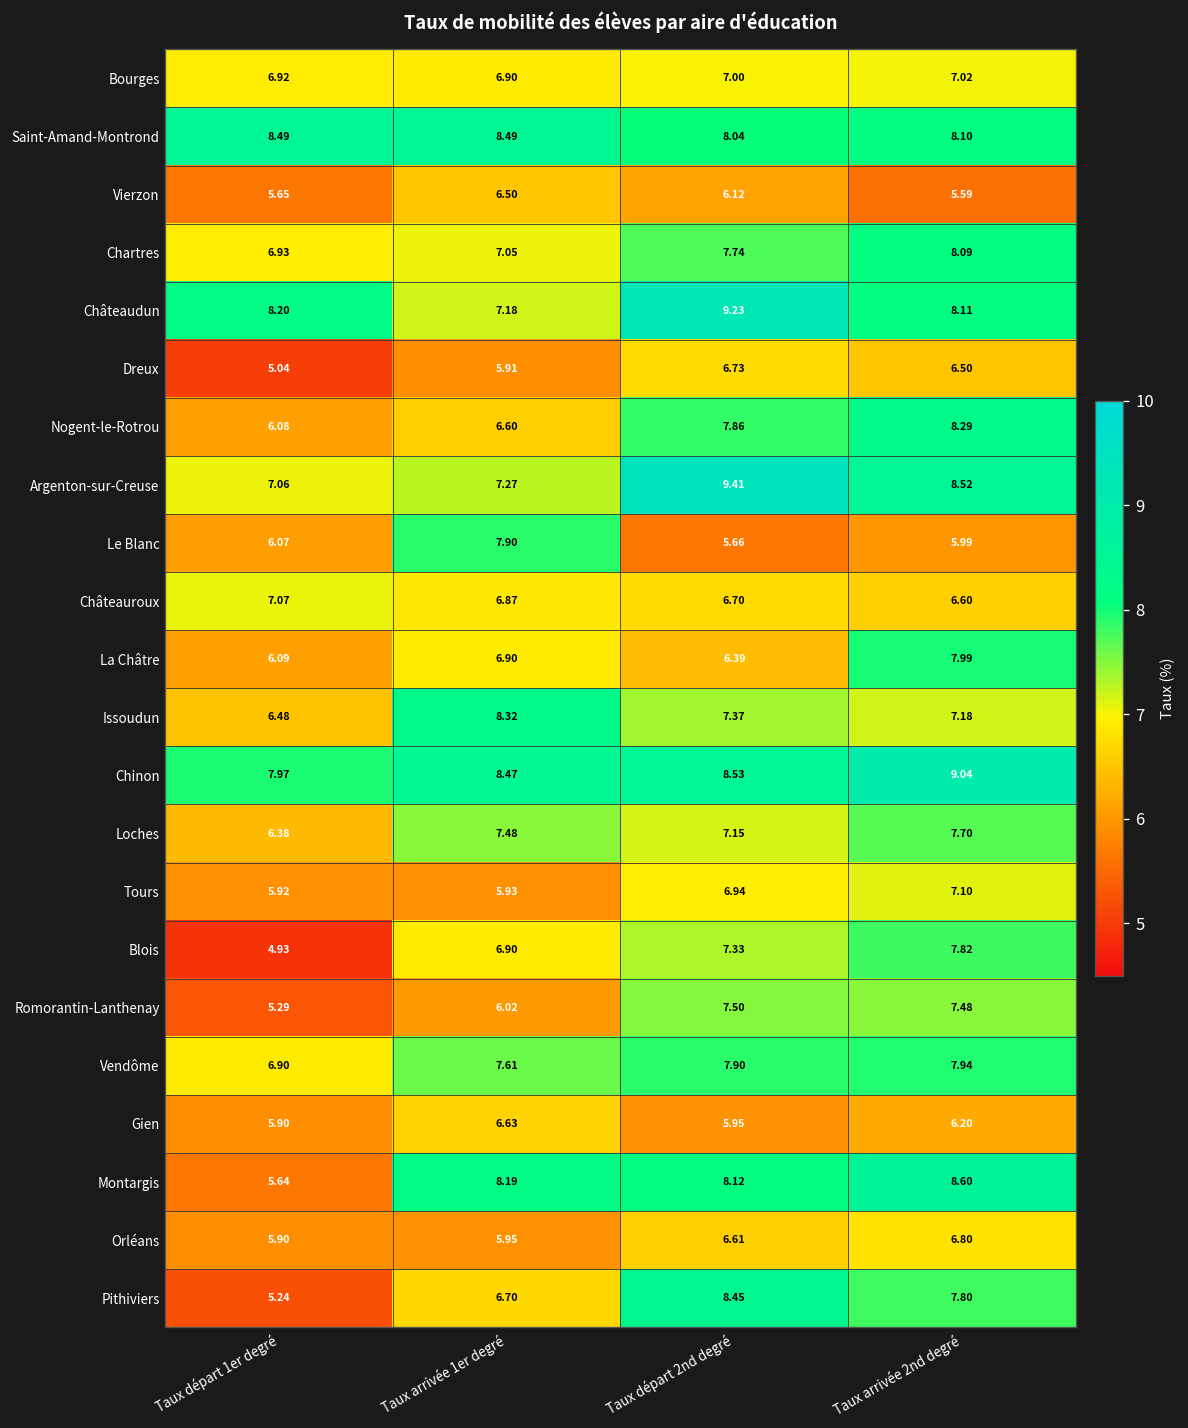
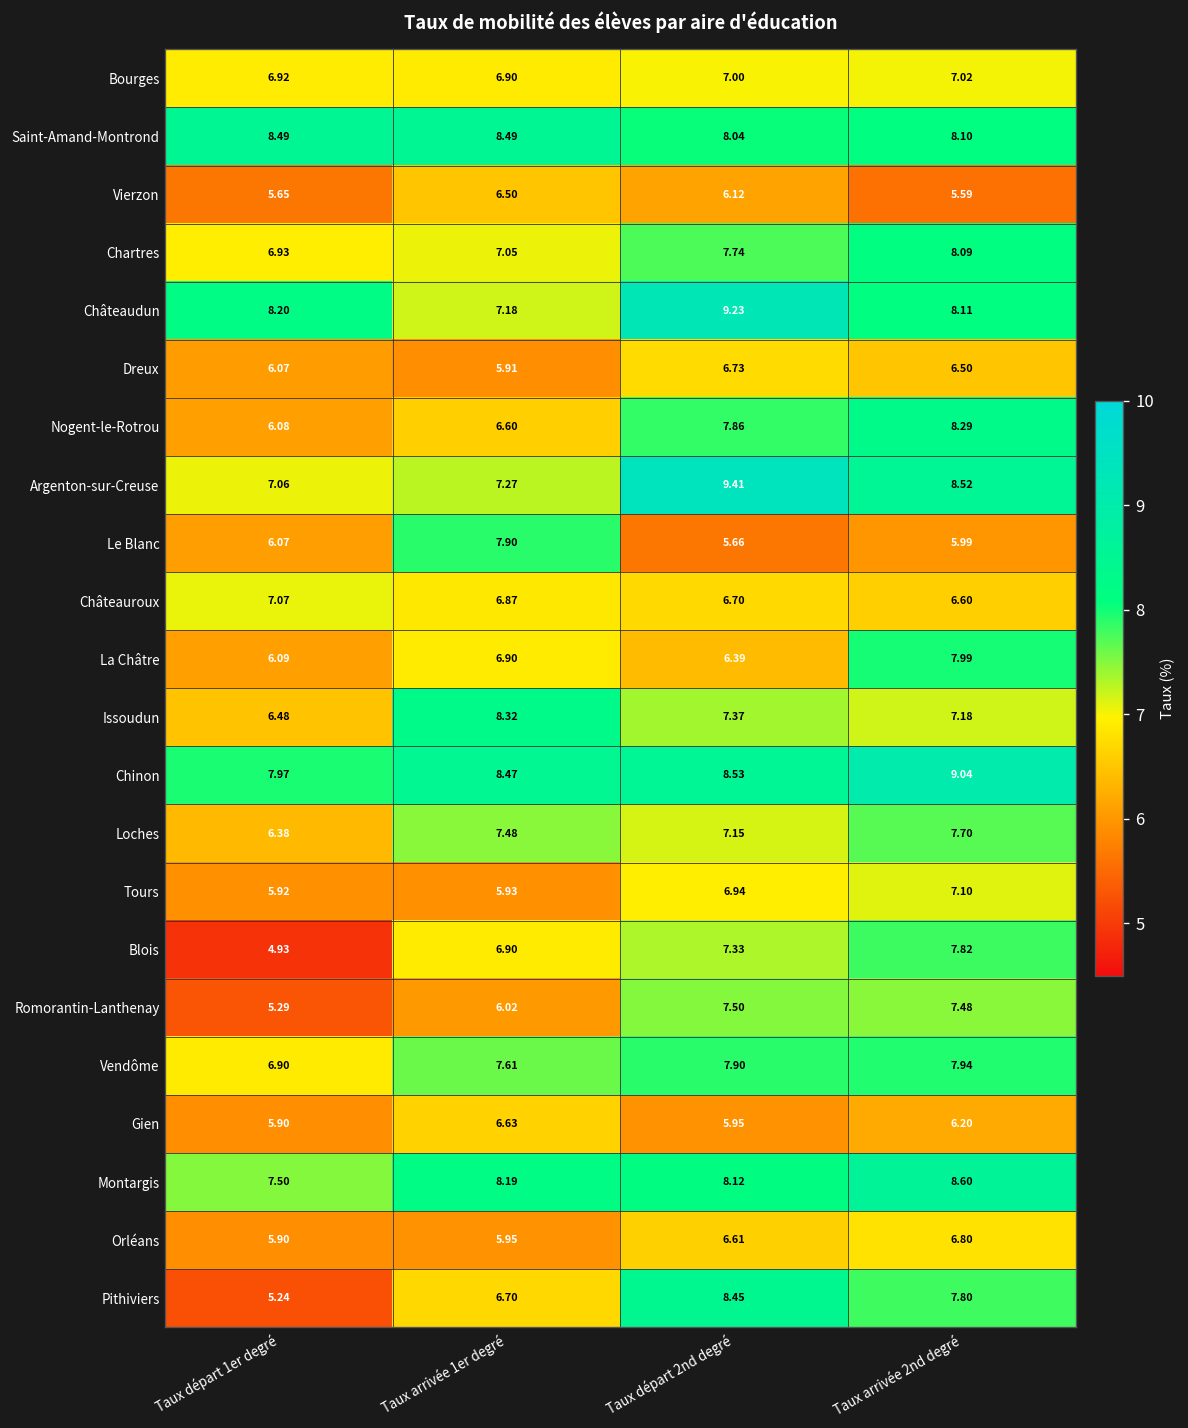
  {
    "Bourges": {
      "Taux départ 1er degré": 6.92,
      "Taux arrivée 1er degré": 6.90,
      "Taux départ 2nd degré": 7.00,
      "Taux arrivée 2nd degré": 7.02
    },
    "Saint-Amand-Montrond": {
      "Taux départ 1er degré": 8.49,
      "Taux arrivée 1er degré": 8.49,
      "Taux départ 2nd degré": 8.04,
      "Taux arrivée 2nd degré": 8.10
    },
    "Vierzon": {
      "Taux départ 1er degré": 5.65,
      "Taux arrivée 1er degré": 6.50,
      "Taux départ 2nd degré": 6.12,
      "Taux arrivée 2nd degré": 5.59
    },
    "Chartres": {
      "Taux départ 1er degré": 6.93,
      "Taux arrivée 1er degré": 7.05,
      "Taux départ 2nd degré": 7.74,
      "Taux arrivée 2nd degré": 8.09
    },
    "Châteaudun": {
      "Taux départ 1er degré": 8.20,
      "Taux arrivée 1er degré": 7.18,
      "Taux départ 2nd degré": 9.23,
      "Taux arrivée 2nd degré": 8.11
    },
    "Dreux": {
-     "Taux départ 1er degré": 5.04,
+     "Taux départ 1er degré": 6.07,
      "Taux arrivée 1er degré": 5.91,
      "Taux départ 2nd degré": 6.73,
      "Taux arrivée 2nd degré": 6.50
    },
    "Nogent-le-Rotrou": {
      "Taux départ 1er degré": 6.08,
      "Taux arrivée 1er degré": 6.60,
      "Taux départ 2nd degré": 7.86,
      "Taux arrivée 2nd degré": 8.29
    },
    "Argenton-sur-Creuse": {
      "Taux départ 1er degré": 7.06,
      "Taux arrivée 1er degré": 7.27,
      "Taux départ 2nd degré": 9.41,
      "Taux arrivée 2nd degré": 8.52
    },
    "Le Blanc": {
      "Taux départ 1er degré": 6.07,
      "Taux arrivée 1er degré": 7.90,
      "Taux départ 2nd degré": 5.66,
      "Taux arrivée 2nd degré": 5.99
    },
    "Châteauroux": {
      "Taux départ 1er degré": 7.07,
      "Taux arrivée 1er degré": 6.87,
      "Taux départ 2nd degré": 6.70,
      "Taux arrivée 2nd degré": 6.60
    },
    "La Châtre": {
      "Taux départ 1er degré": 6.09,
      "Taux arrivée 1er degré": 6.90,
      "Taux départ 2nd degré": 6.39,
      "Taux arrivée 2nd degré": 7.99
    },
    "Issoudun": {
      "Taux départ 1er degré": 6.48,
      "Taux arrivée 1er degré": 8.32,
      "Taux départ 2nd degré": 7.37,
      "Taux arrivée 2nd degré": 7.18
    },
    "Chinon": {
      "Taux départ 1er degré": 7.97,
      "Taux arrivée 1er degré": 8.47,
      "Taux départ 2nd degré": 8.53,
      "Taux arrivée 2nd degré": 9.04
    },
    "Loches": {
      "Taux départ 1er degré": 6.38,
      "Taux arrivée 1er degré": 7.48,
      "Taux départ 2nd degré": 7.15,
      "Taux arrivée 2nd degré": 7.70
    },
    "Tours": {
      "Taux départ 1er degré": 5.92,
      "Taux arrivée 1er degré": 5.93,
      "Taux départ 2nd degré": 6.94,
      "Taux arrivée 2nd degré": 7.10
    },
    "Blois": {
      "Taux départ 1er degré": 4.93,
      "Taux arrivée 1er degré": 6.90,
      "Taux départ 2nd degré": 7.33,
      "Taux arrivée 2nd degré": 7.82
    },
    "Romorantin-Lanthenay": {
      "Taux départ 1er degré": 5.29,
      "Taux arrivée 1er degré": 6.02,
      "Taux départ 2nd degré": 7.50,
      "Taux arrivée 2nd degré": 7.48
    },
    "Vendôme": {
      "Taux départ 1er degré": 6.90,
      "Taux arrivée 1er degré": 7.61,
      "Taux départ 2nd degré": 7.90,
      "Taux arrivée 2nd degré": 7.94
    },
    "Gien": {
      "Taux départ 1er degré": 5.90,
      "Taux arrivée 1er degré": 6.63,
      "Taux départ 2nd degré": 5.95,
      "Taux arrivée 2nd degré": 6.20
    },
    "Montargis": {
-     "Taux départ 1er degré": 5.64,
+     "Taux départ 1er degré": 7.50,
      "Taux arrivée 1er degré": 8.19,
      "Taux départ 2nd degré": 8.12,
      "Taux arrivée 2nd degré": 8.60
    },
    "Orléans": {
      "Taux départ 1er degré": 5.90,
      "Taux arrivée 1er degré": 5.95,
      "Taux départ 2nd degré": 6.61,
      "Taux arrivée 2nd degré": 6.80
    },
    "Pithiviers": {
      "Taux départ 1er degré": 5.24,
      "Taux arrivée 1er degré": 6.70,
      "Taux départ 2nd degré": 8.45,
      "Taux arrivée 2nd degré": 7.80
    }
  }
